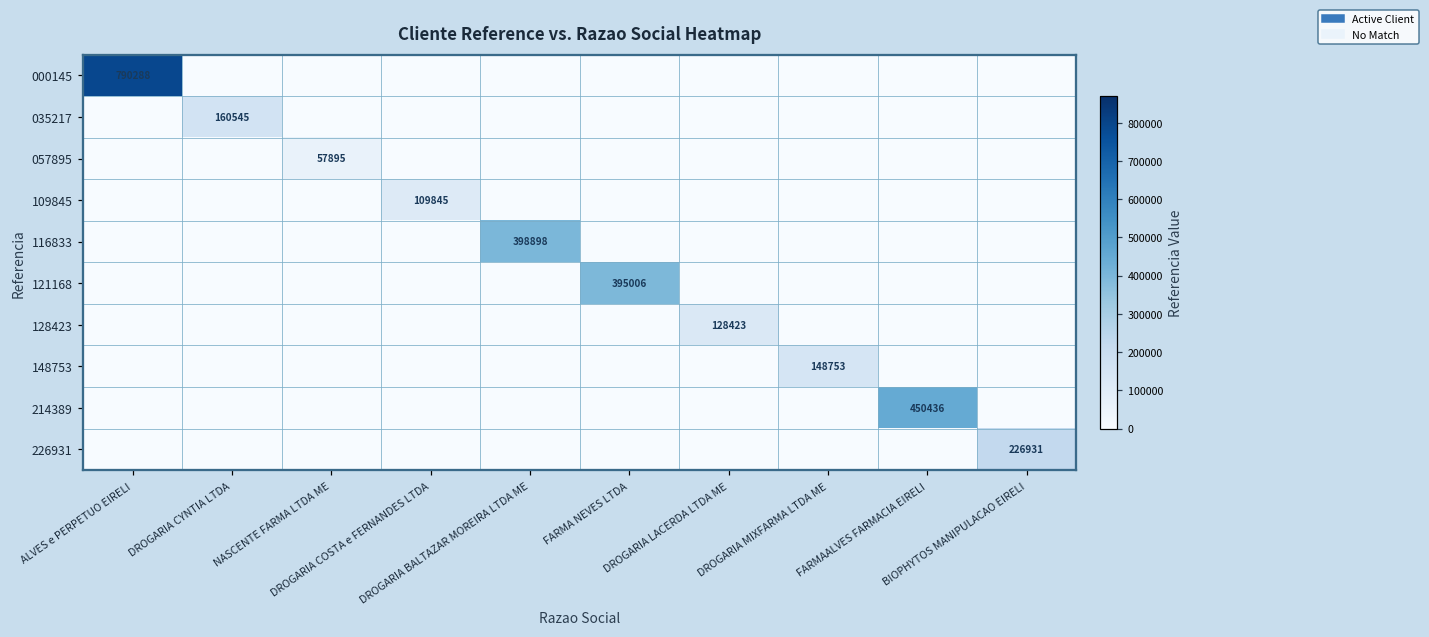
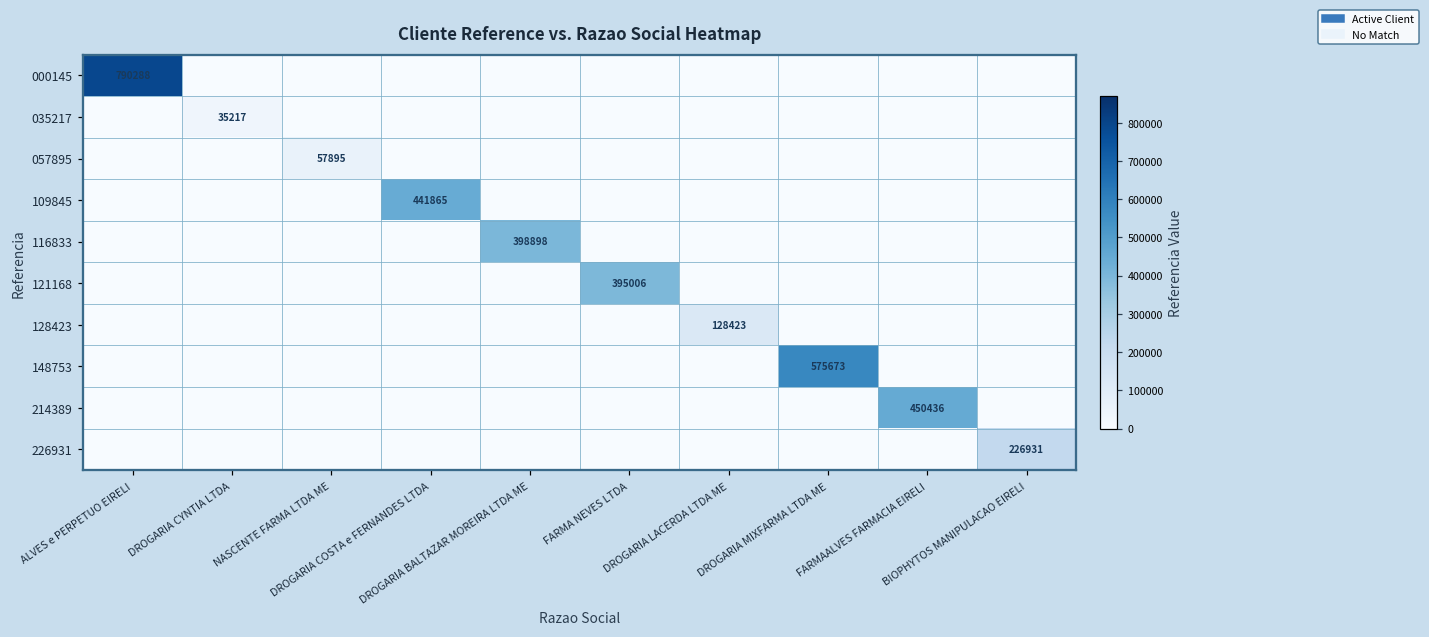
  {
    "000145": {
      "ALVES e PERPETUO EIRELI": 790288
    },
    "035217": {
-     "DROGARIA CYNTIA LTDA": 160545
+     "DROGARIA CYNTIA LTDA": 35217
    },
    "057895": {
      "NASCENTE FARMA LTDA ME": 57895
    },
    "109845": {
-     "DROGARIA COSTA e FERNANDES LTDA": 109845
+     "DROGARIA COSTA e FERNANDES LTDA": 441865
    },
    "116833": {
      "DROGARIA BALTAZAR MOREIRA LTDA ME": 398898
    },
    "121168": {
      "FARMA NEVES LTDA": 395006
    },
    "128423": {
      "DROGARIA LACERDA LTDA ME": 128423
    },
    "148753": {
-     "DROGARIA MIXFARMA LTDA ME": 148753
+     "DROGARIA MIXFARMA LTDA ME": 575673
    },
    "214389": {
      "FARMAALVES FARMACIA EIRELI": 450436
    },
    "226931": {
      "BIOPHYTOS MANIPULACAO EIRELI": 226931
    }
  }
